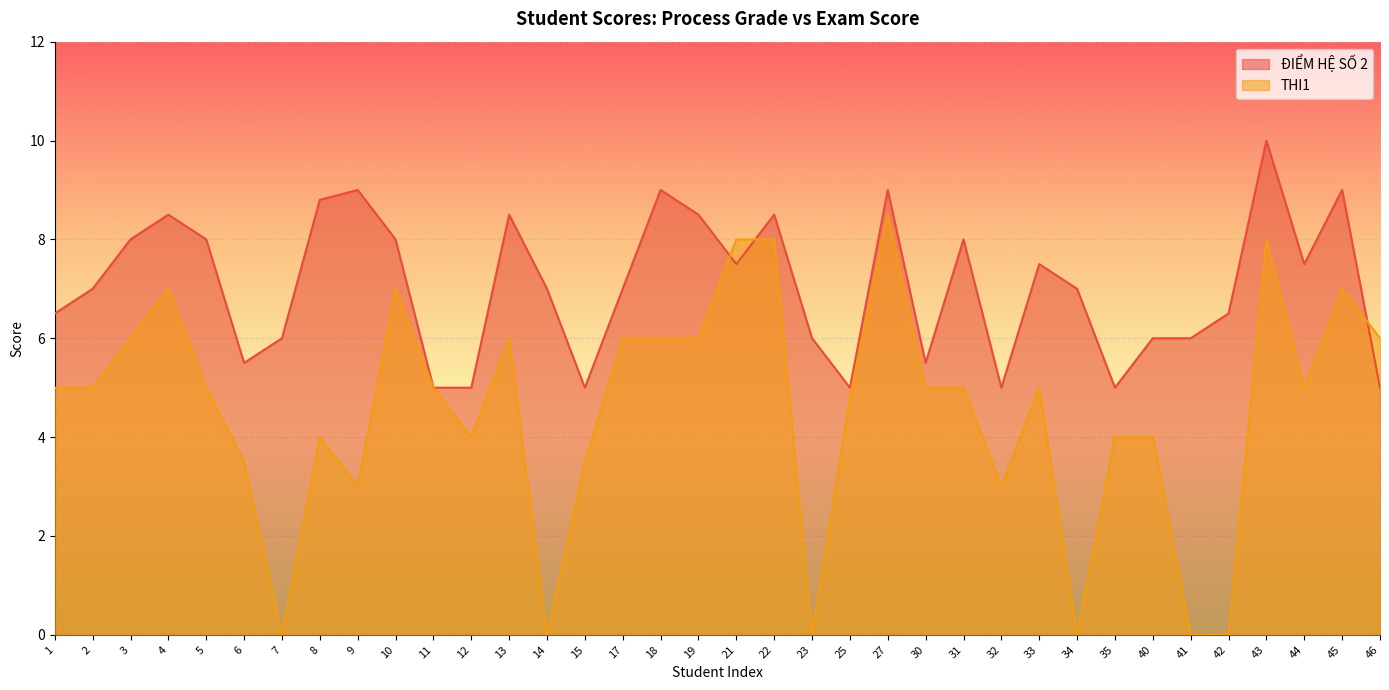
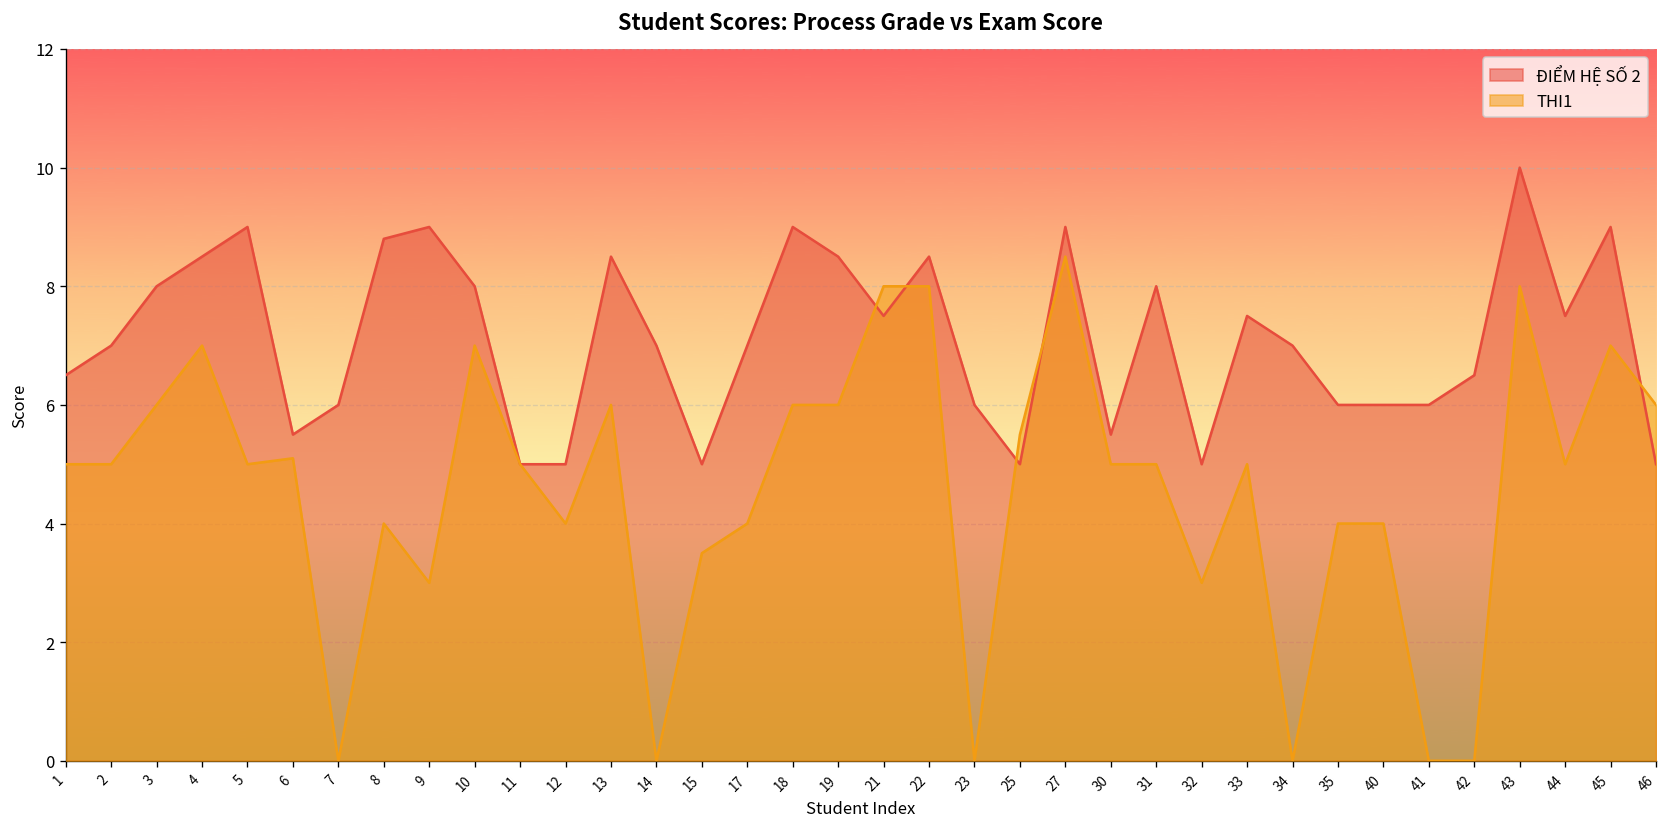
  {
    "ĐIỂM HỆ SỐ 2": {
      "1": 6.5,
      "2": 7,
      "3": 8,
      "4": 8.5,
-     "5": 8,
+     "5": 9,
      "6": 5.5,
      "7": 6,
      "8": 8.8,
      "9": 9,
      "10": 8,
      "12": 5,
      "13": 8.5,
      "14": 7,
      "15": 5,
      "17": 7,
      "18": 9,
      "19": 8.5,
      "21": 7.5,
      "22": 8.5,
      "23": 6,
      "25": 5,
      "27": 9,
      "30": 5.5,
      "31": 8,
      "32": 5,
      "33": 7.5,
      "34": 7,
-     "35": 5,
+     "35": 6,
      "40": 6,
      "41": 6,
      "42": 6.5,
      "43": 10,
      "44": 7.5,
      "45": 9,
      "46": 5
    },
    "THI1": {
      "1": 5.0,
      "2": 5.0,
      "3": 6.0,
      "4": 7.0,
      "5": 5.0,
-     "6": 3.5,
+     "6": 5.1,
      "7": 0.0,
      "8": 4.0,
      "9": 3.0,
      "10": 7.0,
      "12": 4.0,
      "13": 6.0,
      "14": 0.0,
      "15": 3.5,
-     "17": 6,
+     "17": 4,
      "18": 6.0,
      "19": 6.0,
      "21": 8.0,
      "22": 8.0,
      "23": 0.0,
-     "25": 4.8,
+     "25": 5.5,
      "27": 8.5,
      "30": 5.0,
      "31": 5.0,
      "32": 3.0,
      "33": 5.0,
      "34": 0.0,
      "35": 4.0,
      "40": 4.0,
      "41": 0.0,
      "42": 0.0,
      "43": 8.0,
      "44": 5.0,
      "45": 7.0,
      "46": 6.0
    }
  }
